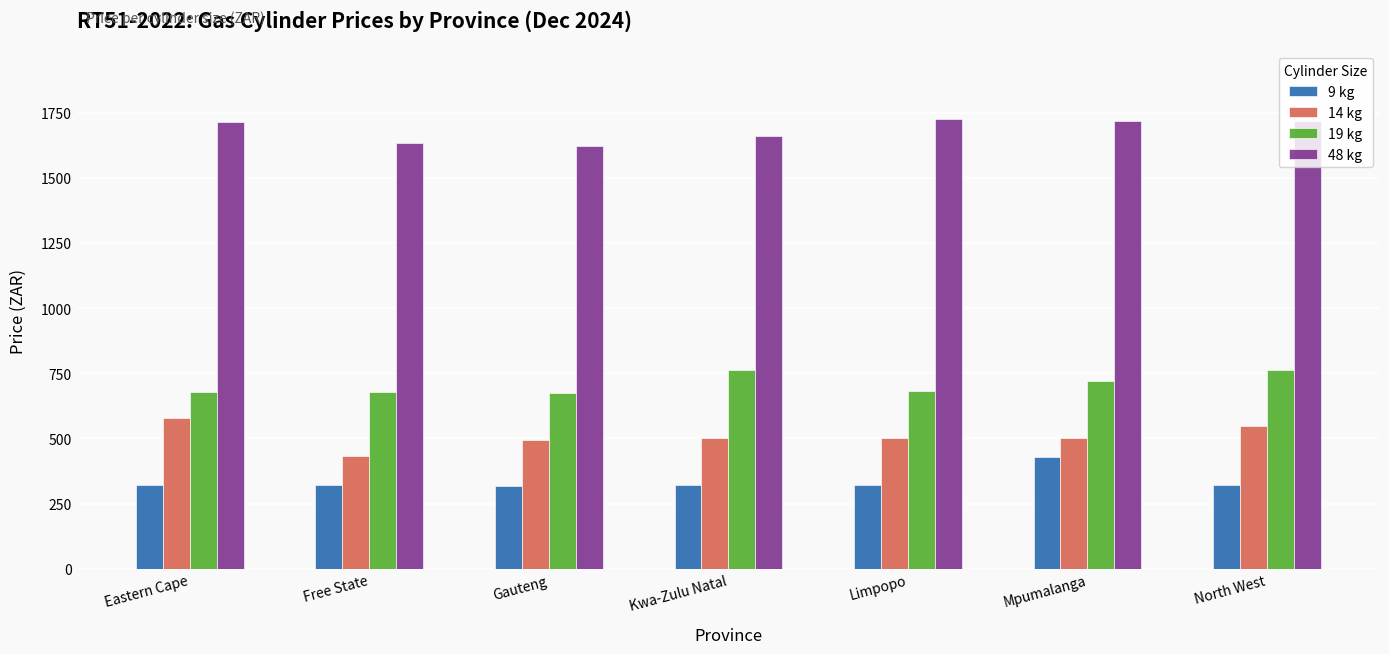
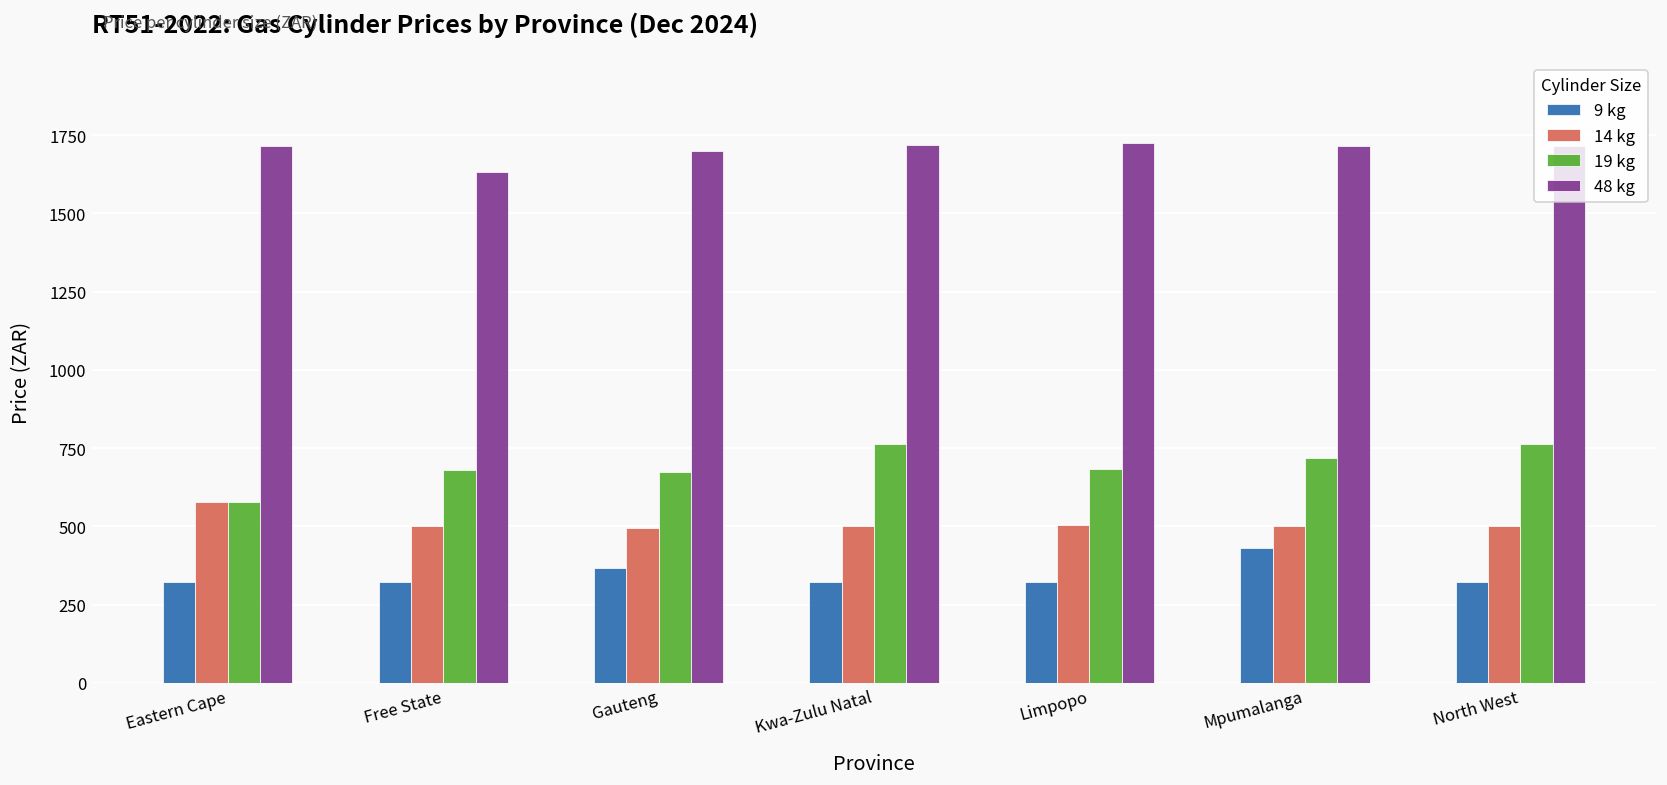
  {
    "9 kg": {
      "Eastern Cape": 320,
      "Free State": 320,
-     "Gauteng": 320,
+     "Gauteng": 370,
      "Kwa-Zulu Natal": 320,
      "Limpopo": 320,
      "Mpumalanga": 430,
      "North West": 320
    },
    "14 kg": {
      "Eastern Cape": 580,
-     "Free State": 430,
+     "Free State": 500,
      "Gauteng": 500,
      "Kwa-Zulu Natal": 500,
      "Limpopo": 500,
      "Mpumalanga": 500,
-     "North West": 550
+     "North West": 500
    },
    "19 kg": {
-     "Eastern Cape": 680,
+     "Eastern Cape": 580,
      "Free State": 680,
      "Gauteng": 670,
      "Kwa-Zulu Natal": 760,
      "Limpopo": 680,
      "Mpumalanga": 720,
      "North West": 760
    },
    "48 kg": {
      "Eastern Cape": 1720,
      "Free State": 1630,
-     "Gauteng": 1620,
-     "Kwa-Zulu Natal": 1660,
+     "Gauteng": 1700,
+     "Kwa-Zulu Natal": 1720,
      "Limpopo": 1730,
      "Mpumalanga": 1720
    }
  }
